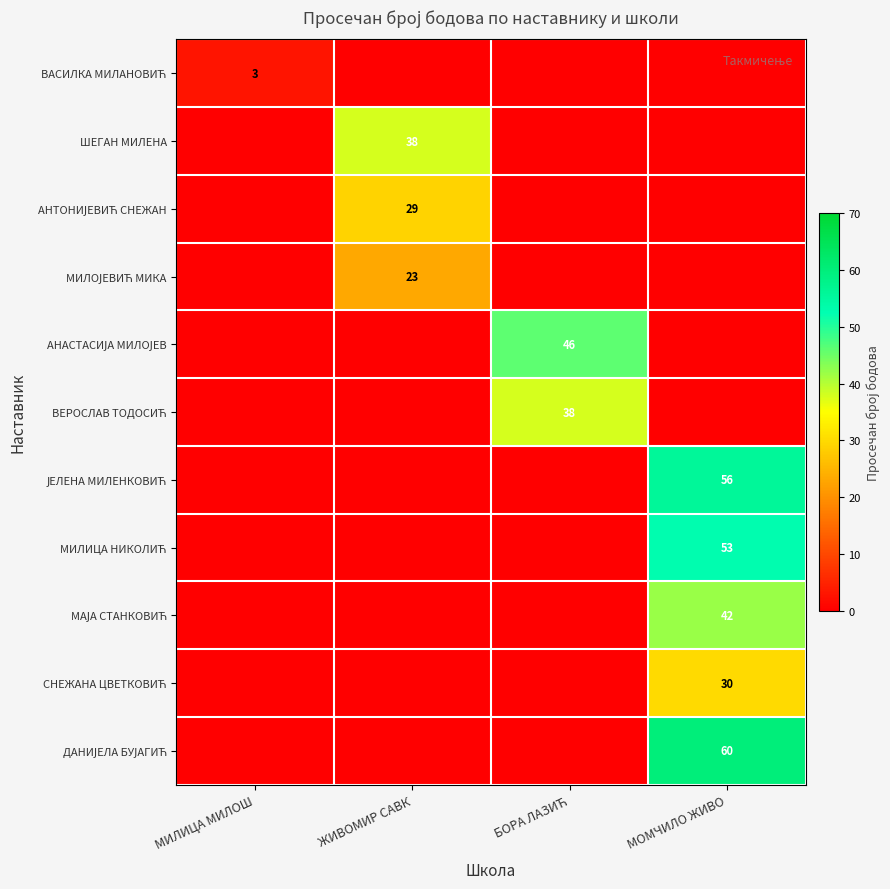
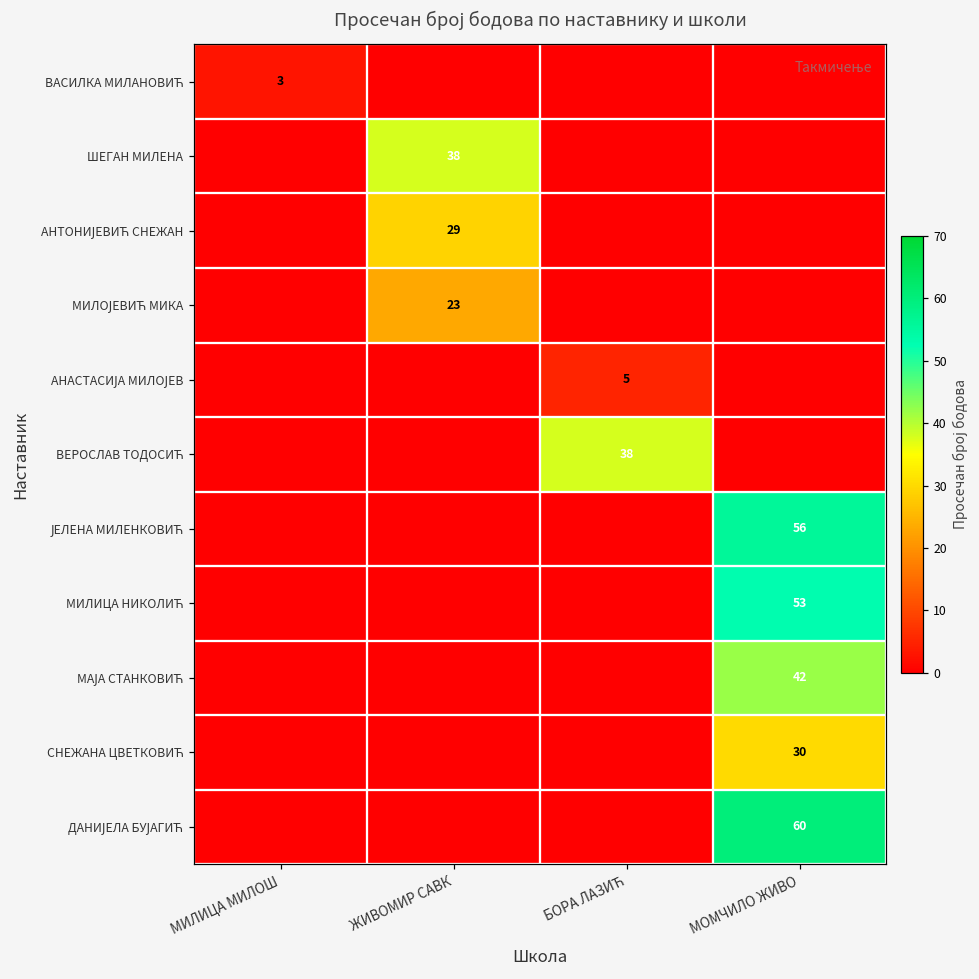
  {
    "ВАСИЛКА МИЛАНОВИЋ": {
      "МИЛИЦА МИЛОШ": 3
    },
    "ШЕГАН МИЛЕНА": {
      "ЖИВОМИР САВК": 38
    },
    "АНТОНИЈЕВИЋ СНЕЖАН": {
      "ЖИВОМИР САВК": 29
    },
    "МИЛОЈЕВИЋ МИКА": {
      "ЖИВОМИР САВК": 23
    },
    "АНАСТАСИЈА МИЛОЈЕВ": {
-     "БОРА ЛАЗИЋ": 46
+     "БОРА ЛАЗИЋ": 5
    },
    "ВЕРОСЛАВ ТОДОСИЋ": {
      "БОРА ЛАЗИЋ": 38
    },
    "ЈЕЛЕНА МИЛЕНКОВИЋ": {
      "МОМЧИЛО ЖИВО": 56
    },
    "МИЛИЦА НИКОЛИЋ": {
      "МОМЧИЛО ЖИВО": 53
    },
    "МАЈА СТАНКОВИЋ": {
      "МОМЧИЛО ЖИВО": 42
    },
    "СНЕЖАНА ЦВЕТКОВИЋ": {
      "МОМЧИЛО ЖИВО": 30
    },
    "ДАНИЈЕЛА БУЈАГИЋ": {
      "МОМЧИЛО ЖИВО": 60
    }
  }
